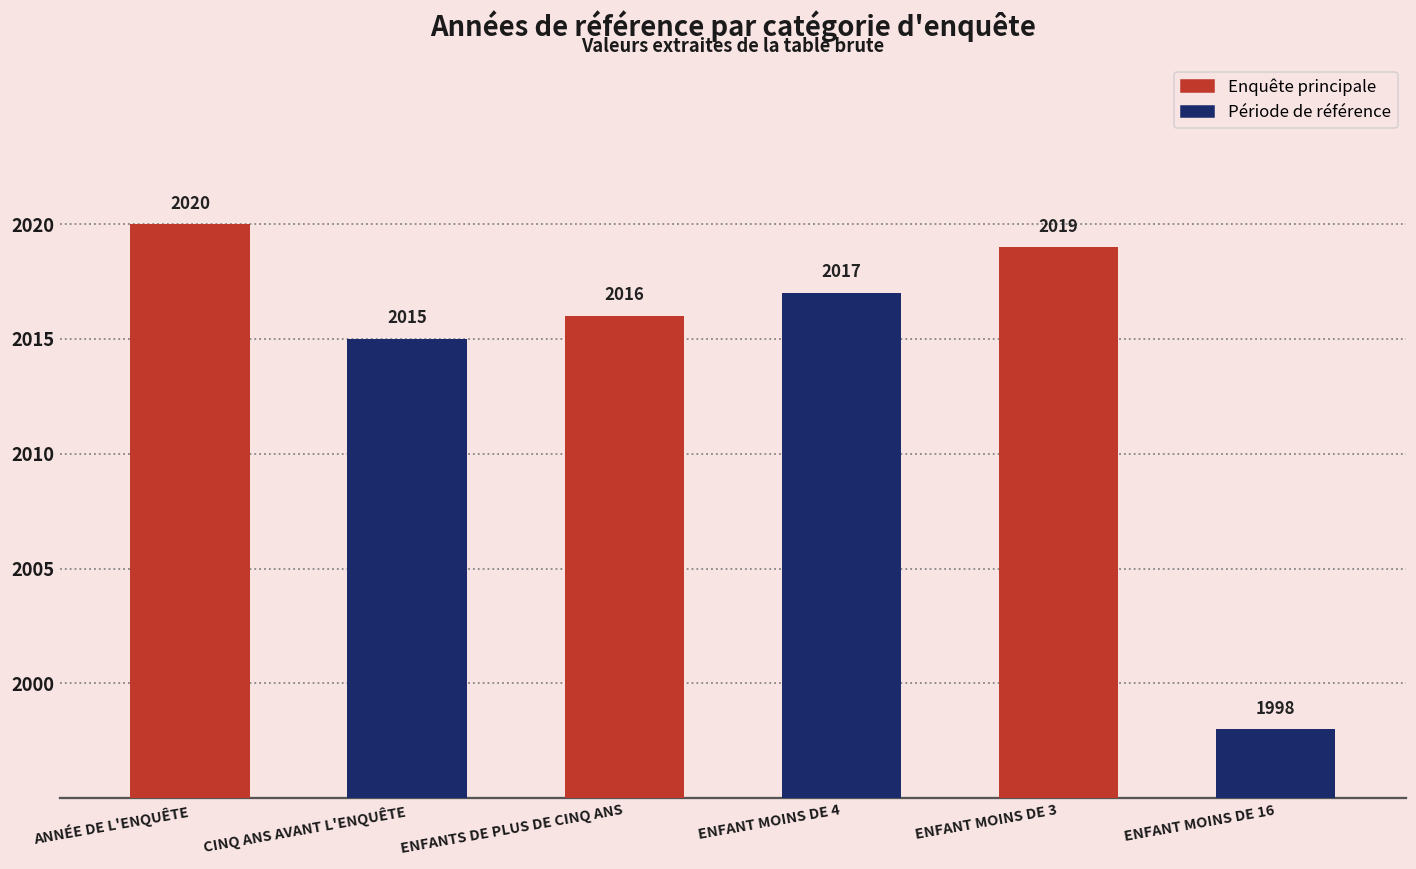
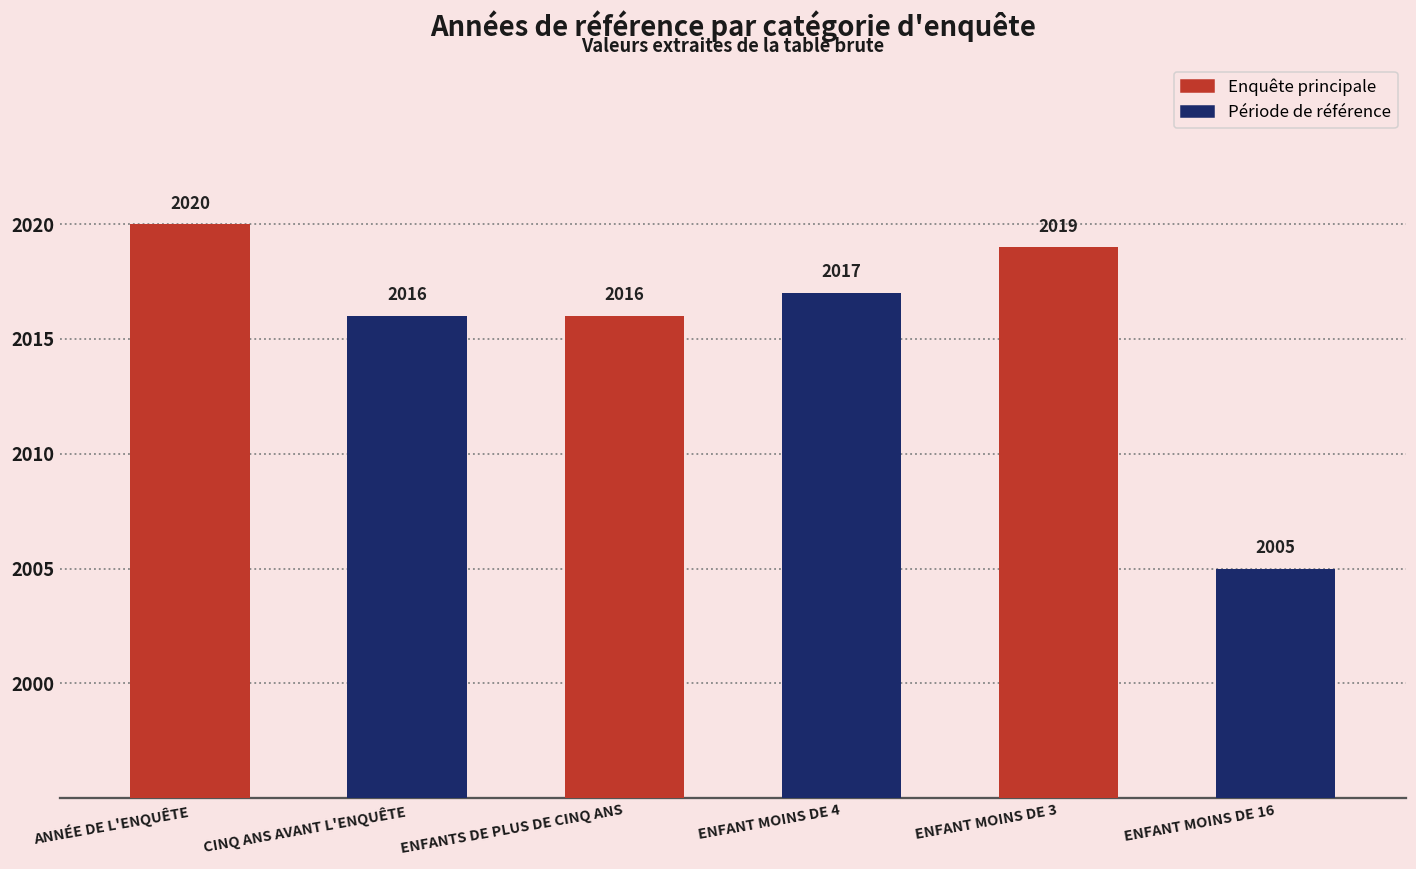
  {
    "ANNÉE DE L'ENQUÊTE": 2020,
-   "CINQ ANS AVANT L'ENQUÊTE": 2015,
+   "CINQ ANS AVANT L'ENQUÊTE": 2016,
    "ENFANTS DE PLUS DE CINQ ANS": 2016,
    "ENFANT MOINS DE 4": 2017,
    "ENFANT MOINS DE 3": 2019,
-   "ENFANT MOINS DE 16": 1998
+   "ENFANT MOINS DE 16": 2005
  }
